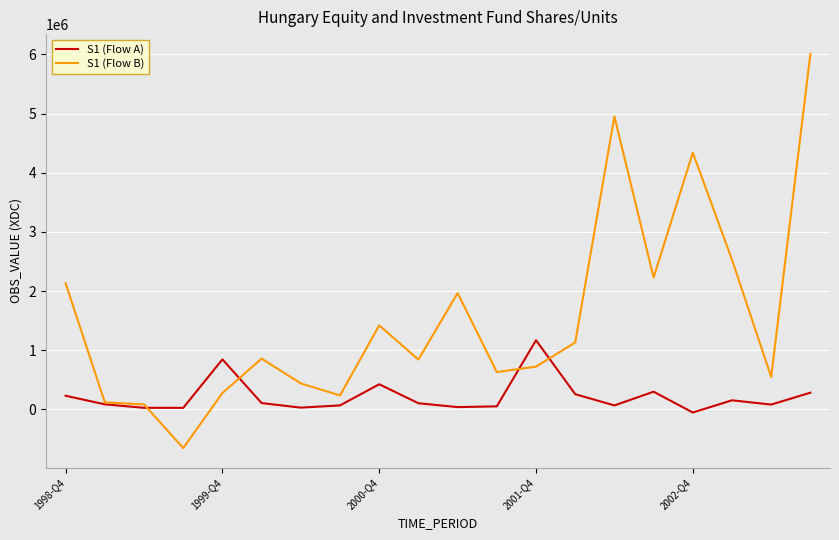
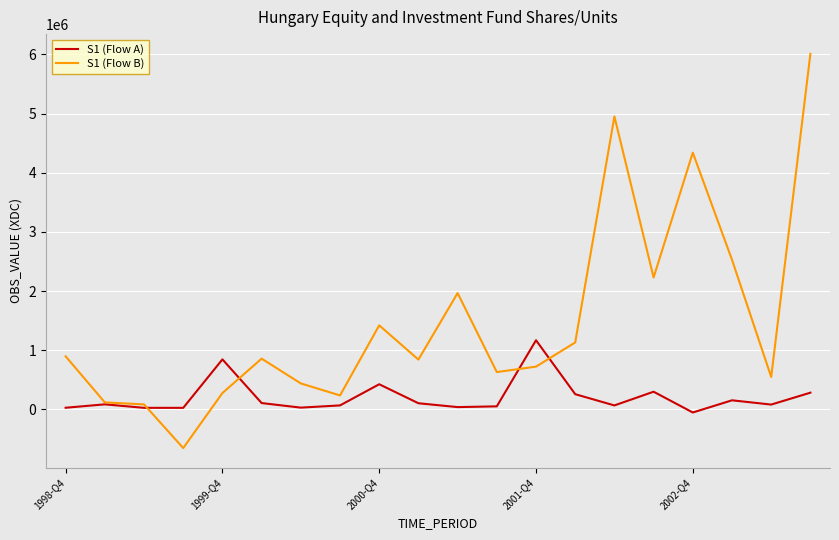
  {
    "S1 (Flow A)": {
-     "1998-Q4": 200000,
+     "1998-Q4": 0,
      "1999-Q4": 800000,
      "2000-Q4": 400000,
      "2001-Q4": 1200000,
      "2002-Q4": -100000
    },
    "S1 (Flow B)": {
-     "1998-Q4": 2100000,
+     "1998-Q4": 900000,
      "1999-Q4": 300000,
      "2000-Q4": 1400000,
      "2001-Q4": 700000,
      "2002-Q4": 4300000
    }
  }
